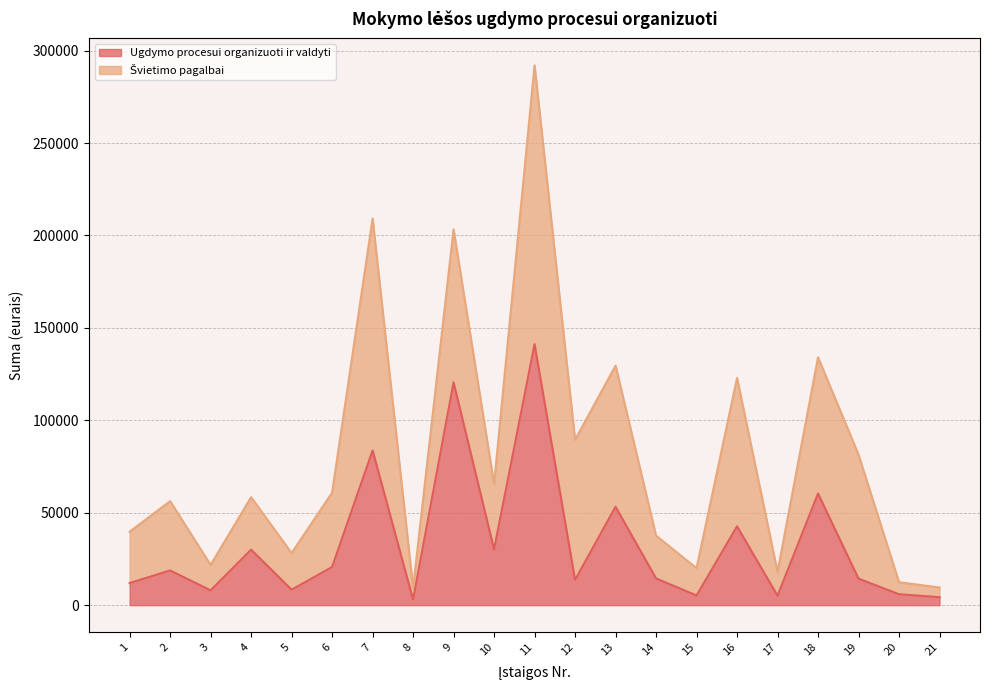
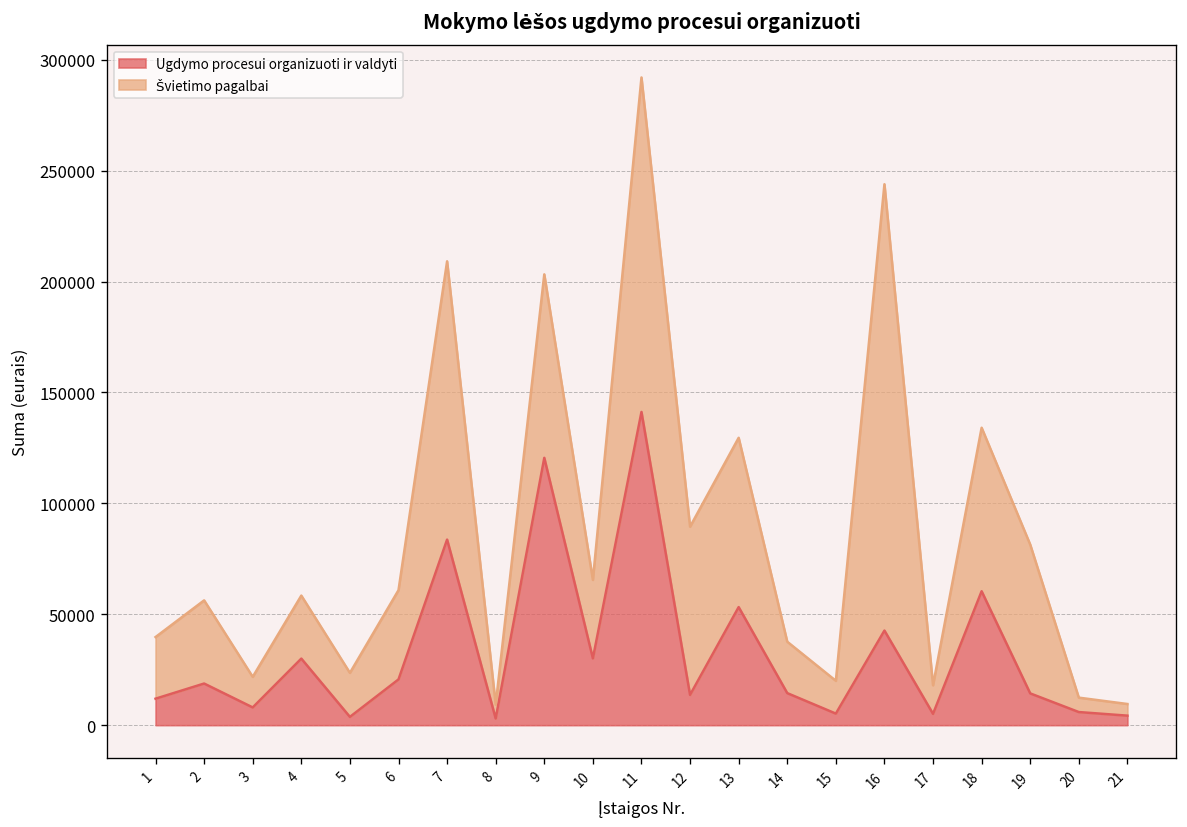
  {
    "Ugdymo procesui organizuoti ir valdyti": {
      "1": 12000,
      "2": 19000,
      "3": 8000,
      "4": 30000,
-     "5": 8000,
+     "5": 4000,
      "6": 21000,
      "7": 84000,
      "8": 3000,
      "9": 121000,
      "10": 30000,
      "11": 141000,
      "12": 14000,
      "13": 53000,
      "14": 14000,
      "15": 5000,
      "16": 43000,
      "17": 5000,
      "18": 60000,
      "19": 14000,
      "20": 6000,
      "21": 4000
    },
    "Švietimo pagalbai": {
      "1": 28000,
      "2": 37000,
      "3": 14000,
      "4": 28000,
      "5": 20000,
      "6": 40000,
      "7": 125000,
      "8": 6000,
      "9": 83000,
      "10": 35000,
      "11": 151000,
      "12": 76000,
      "13": 76000,
      "14": 23000,
      "15": 15000,
-     "16": 80000,
+     "16": 201000,
      "17": 13000,
      "18": 74000,
      "19": 67000,
      "20": 6000,
      "21": 5000
    }
  }
